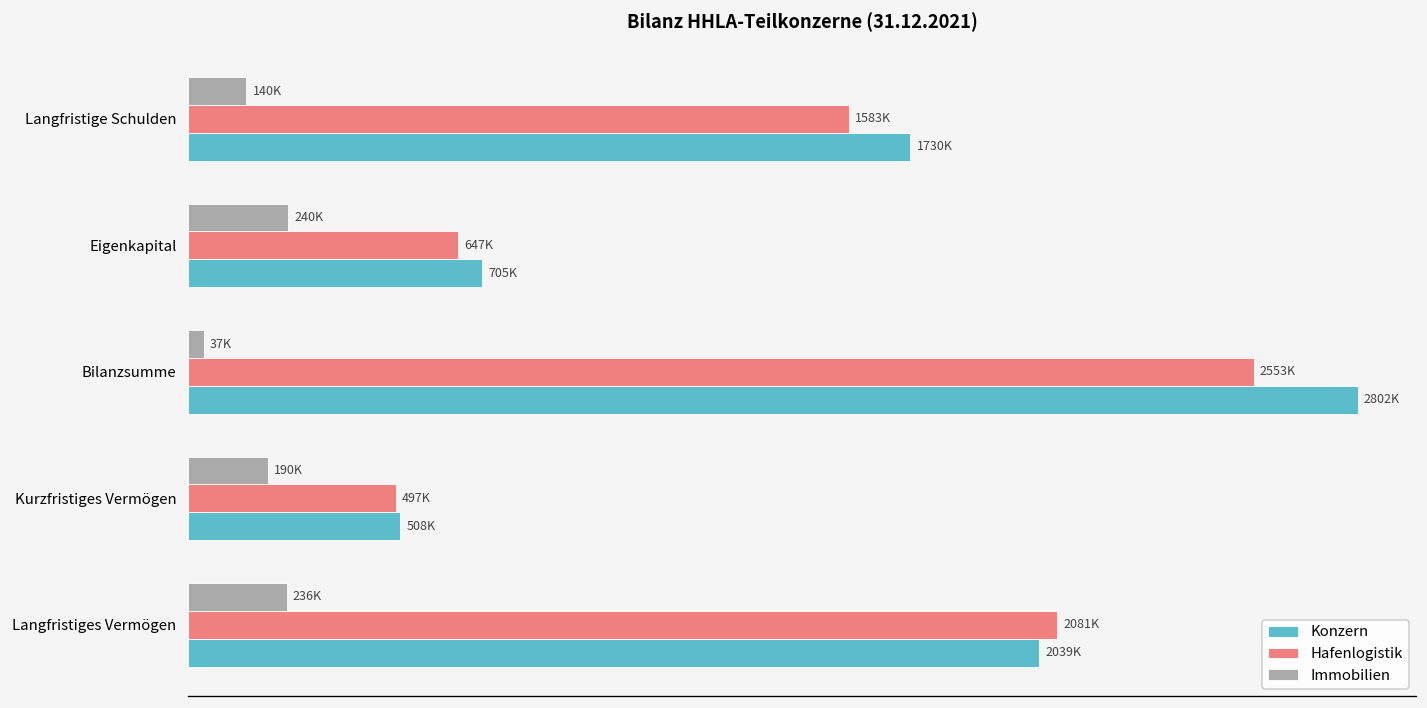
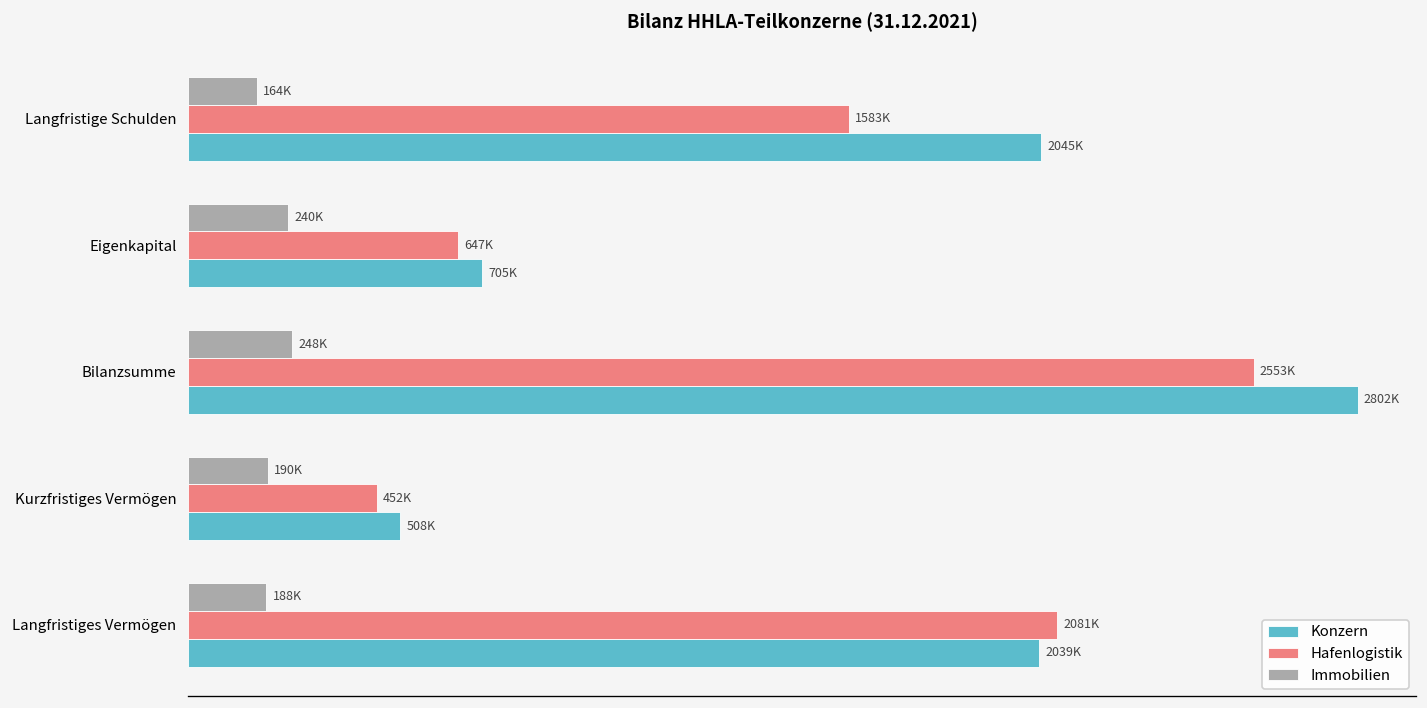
  {
    "Konzern": {
-     "Langfristige Schulden": "1730K",
+     "Langfristige Schulden": "2045K",
      "Eigenkapital": "705K",
      "Bilanzsumme": "2802K",
      "Kurzfristiges Vermögen": "508K",
      "Langfristiges Vermögen": "2039K"
    },
    "Hafenlogistik": {
      "Langfristige Schulden": "1583K",
      "Eigenkapital": "647K",
      "Bilanzsumme": "2553K",
-     "Kurzfristiges Vermögen": "497K",
+     "Kurzfristiges Vermögen": "452K",
      "Langfristiges Vermögen": "2081K"
    },
    "Immobilien": {
-     "Langfristige Schulden": "140K",
+     "Langfristige Schulden": "164K",
      "Eigenkapital": "240K",
-     "Bilanzsumme": "37K",
+     "Bilanzsumme": "248K",
      "Kurzfristiges Vermögen": "190K",
-     "Langfristiges Vermögen": "236K"
+     "Langfristiges Vermögen": "188K"
    }
  }
